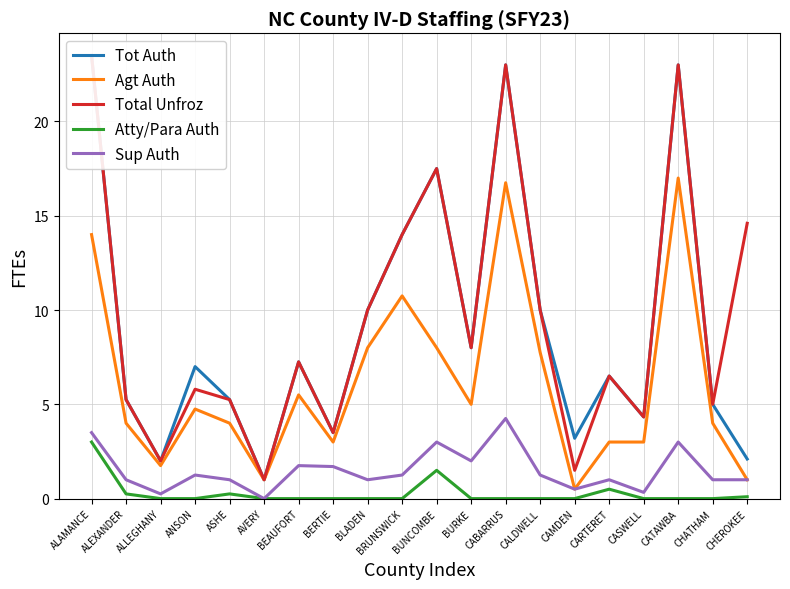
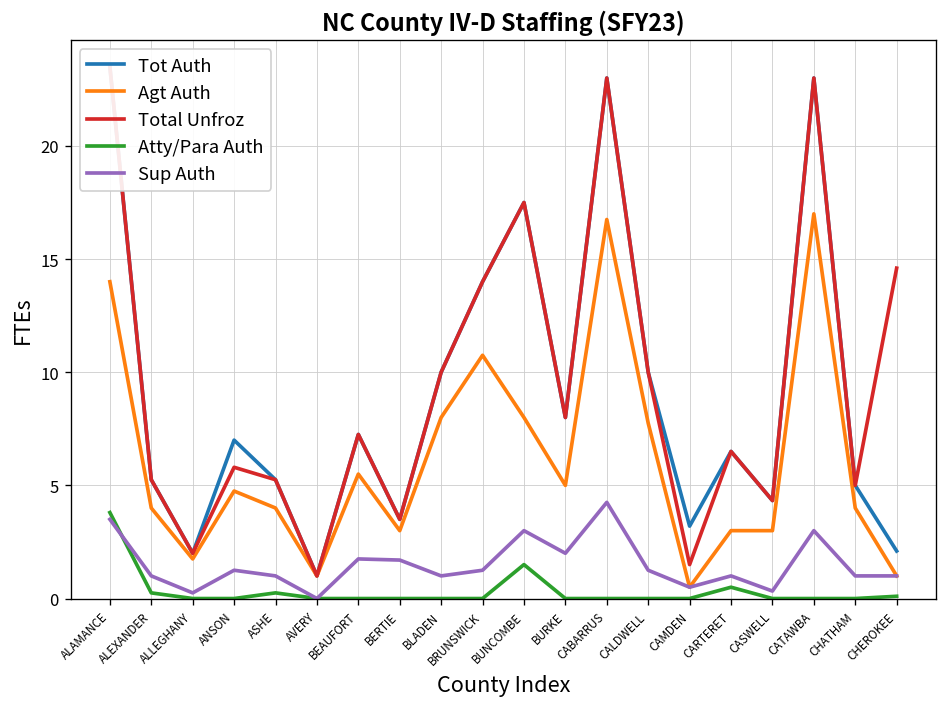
  {
    "Tot Auth": {
      "ANSON": 7.0,
      "CAMDEN": 3.2,
      "CHEROKEE": 2.1
    },
    "Agt Auth": {
      "ALAMANCE": 14.0,
      "ALEXANDER": 4.0,
      "ALLEGHANY": 1.8,
      "ANSON": 4.8,
      "ASHE": 4.0,
      "BEAUFORT": 5.5,
      "BERTIE": 3.0,
      "BLADEN": 8.0,
      "BRUNSWICK": 10.8,
      "BUNCOMBE": 8.0,
      "BURKE": 5.0,
      "CABARRUS": 16.8,
      "CALDWELL": 7.8,
      "CARTERET": 3.0,
      "CASWELL": 3.0,
      "CATAWBA": 17.0,
      "CHATHAM": 4.0
    },
    "Total Unfroz": {
      "ANSON": 5.8,
      "CAMDEN": 1.5,
      "CHEROKEE": 14.6
    },
    "Atty/Para Auth": {
-     "ALAMANCE": 3.0,
+     "ALAMANCE": 3.8,
      "ALEXANDER": 0.3,
      "ALLEGHANY": 0.0,
      "ANSON": 0.0,
      "ASHE": 0.3,
      "BEAUFORT": 0.0,
      "BERTIE": 0.0,
      "BLADEN": 0.0,
      "BRUNSWICK": 0.0,
      "BUNCOMBE": 1.5,
      "BURKE": 0.0,
      "CABARRUS": 0.0,
      "CALDWELL": 0.0,
      "CAMDEN": 0.0,
      "CARTERET": 0.5,
      "CASWELL": 0.0,
      "CATAWBA": 0.0,
      "CHATHAM": 0.0,
      "CHEROKEE": 0.1
    },
    "Sup Auth": {
      "ALAMANCE": 3.5,
      "ALEXANDER": 1.0,
      "ALLEGHANY": 0.3,
      "ANSON": 1.3,
      "ASHE": 1.0,
      "BEAUFORT": 1.8,
      "BERTIE": 1.7,
      "BLADEN": 1.0,
      "BRUNSWICK": 1.3,
      "BUNCOMBE": 3.0,
      "BURKE": 2.0,
      "CABARRUS": 4.3,
      "CALDWELL": 1.3,
      "CARTERET": 1.0,
      "CASWELL": 0.3,
      "CATAWBA": 3.0,
      "CHATHAM": 1.0
    }
  }
